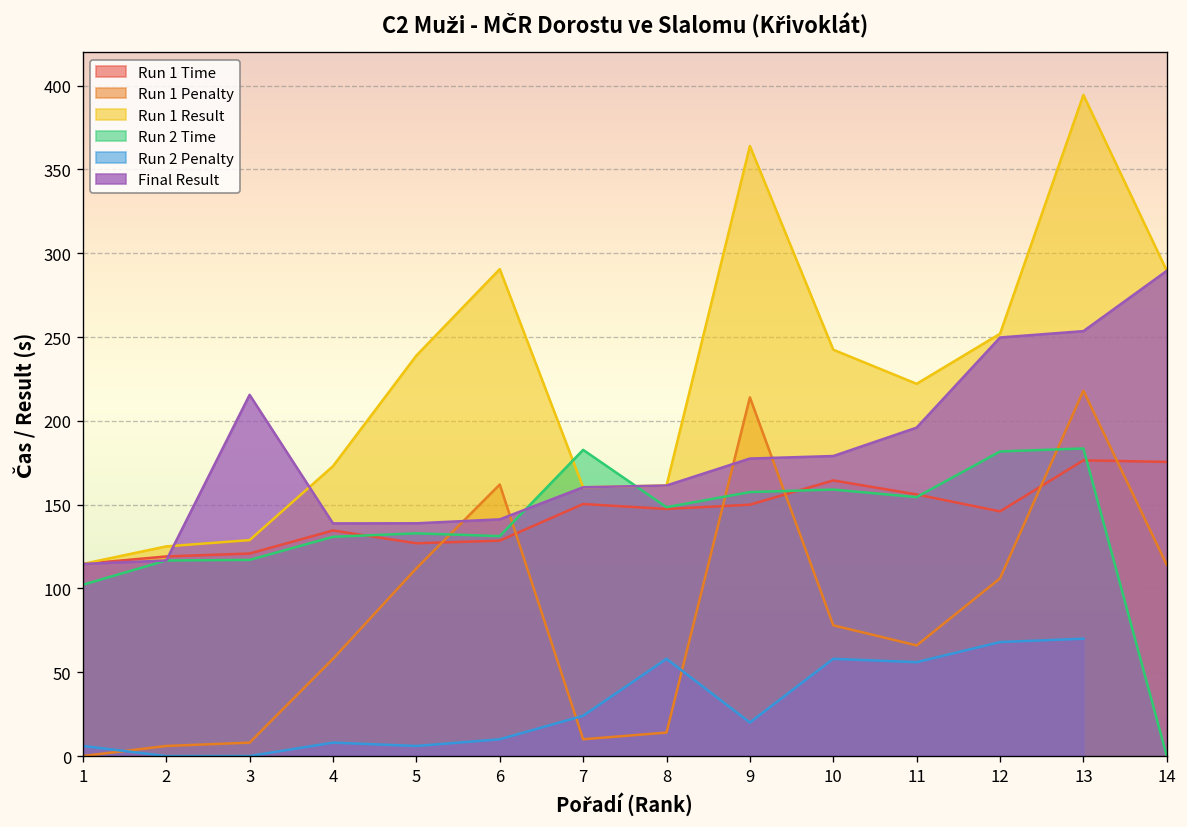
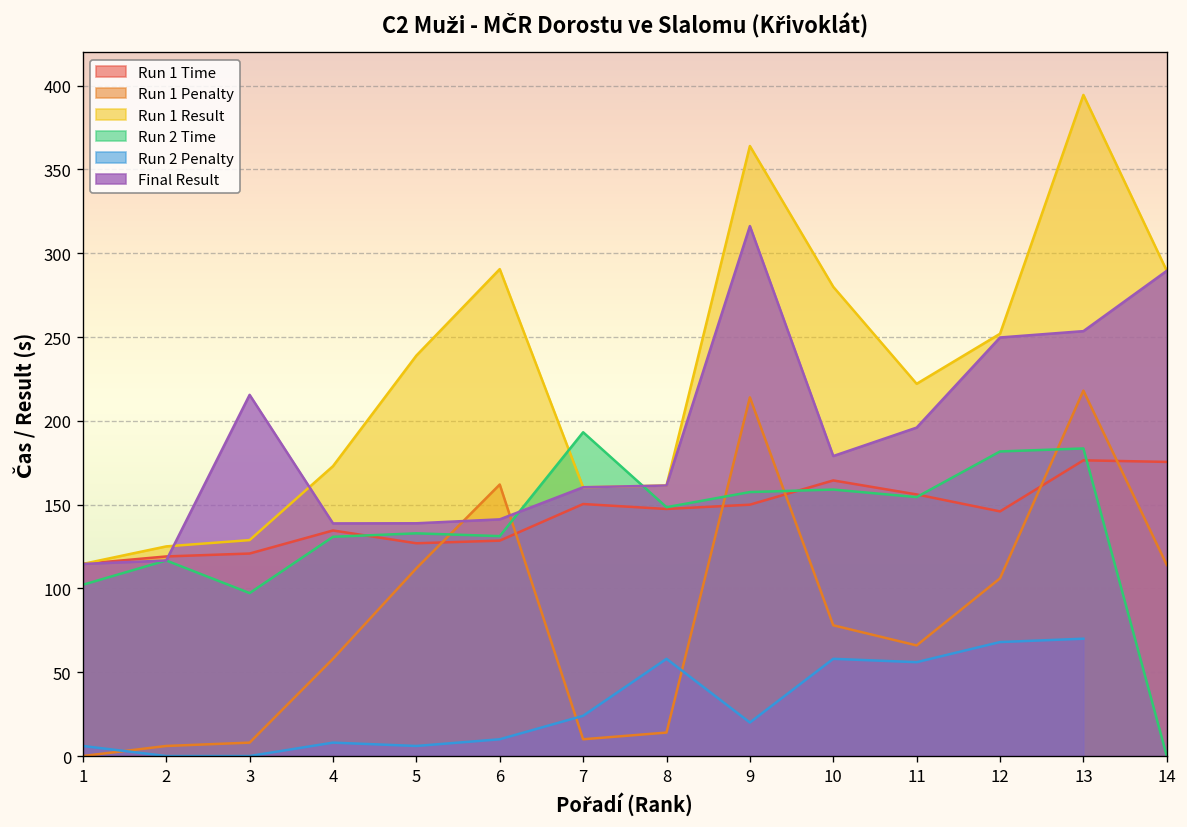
  {
    "Run 1 Result": {
      "2": 125,
      "3": 129,
      "4": 173,
      "5": 239,
      "6": 291,
      "9": 364,
-     "10": 242,
+     "10": 280,
      "11": 222,
      "12": 252,
      "13": 394
    },
    "Run 2 Time": {
      "1": 102,
-     "3": 117,
+     "3": 97,
      "4": 131,
      "5": 133,
      "6": 131,
-     "7": 183,
+     "7": 193,
      "9": 157,
      "10": 159,
      "12": 182,
      "13": 184,
      "14": 0
    },
    "Run 2 Penalty": {
      "1": 6,
      "2": 0,
      "3": 0,
      "4": 8,
      "5": 6,
      "6": 10,
      "7": 24,
      "8": 58,
      "9": 20,
      "10": 58,
      "11": 56,
      "12": 68,
      "13": 70
    },
    "Final Result": {
      "3": 216,
      "4": 139,
      "5": 139,
      "6": 141,
-     "9": 177,
+     "9": 316,
      "10": 179,
      "11": 196,
      "12": 250,
      "13": 254
    }
  }
